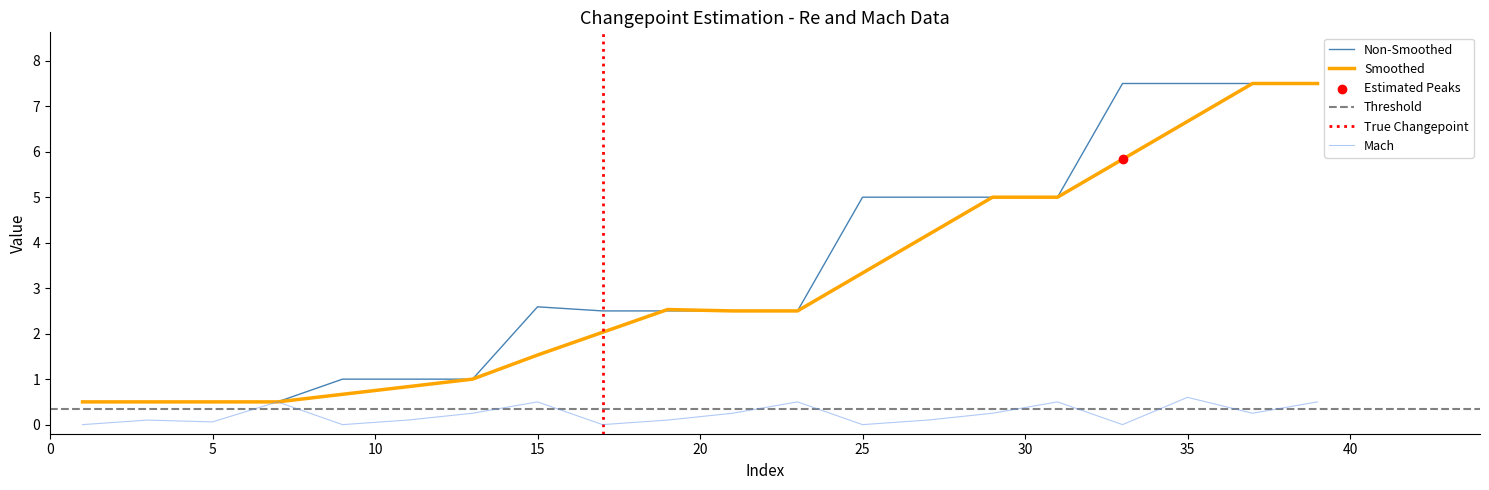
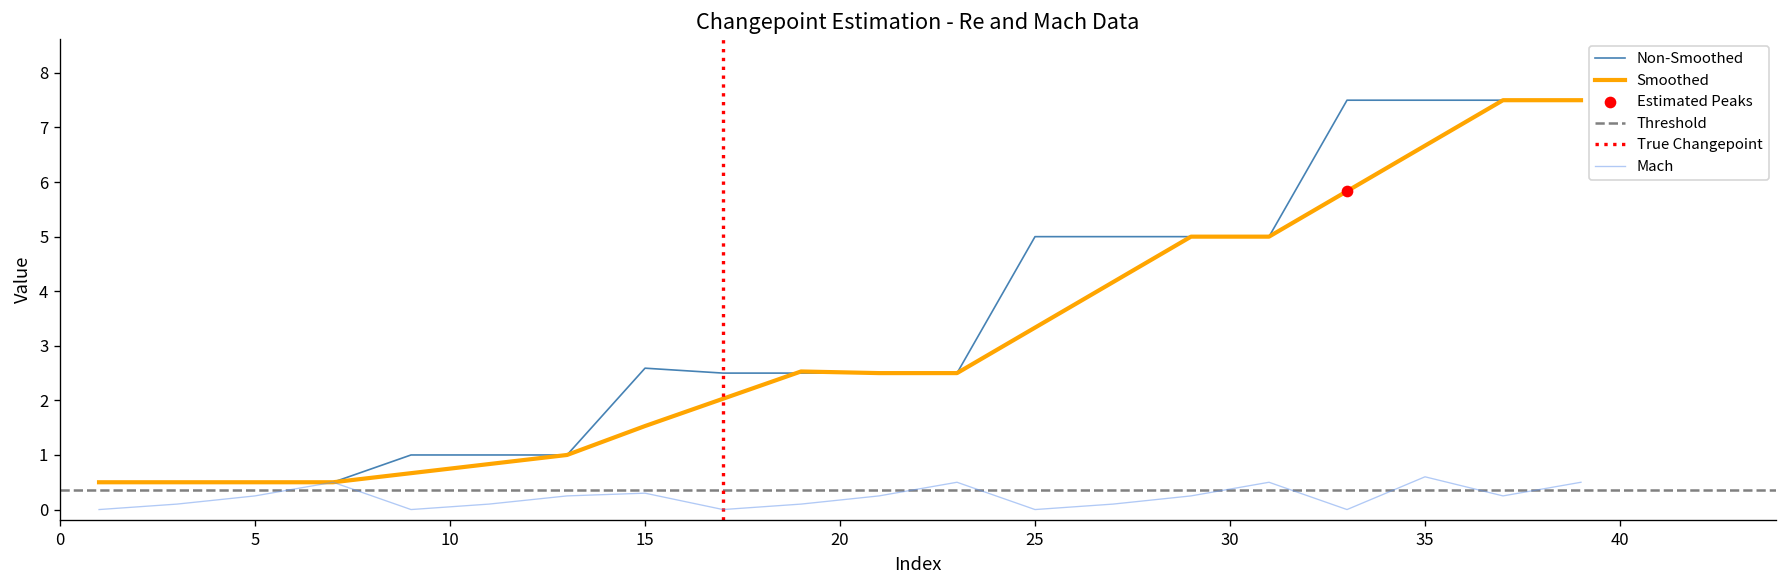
  {
    "Non-Smoothed": {
      "15": 2.6,
      "25": 5.0,
      "35": 7.5
    },
    "Smoothed": {
      "15": 1.5,
      "25": 3.3,
      "35": 6.7
    },
    "Mach": {
-     "5": 0.1,
-     "15": 0.5,
+     "5": 0.3,
+     "15": 0.3,
      "25": 0.0,
      "35": 0.6
    }
  }
